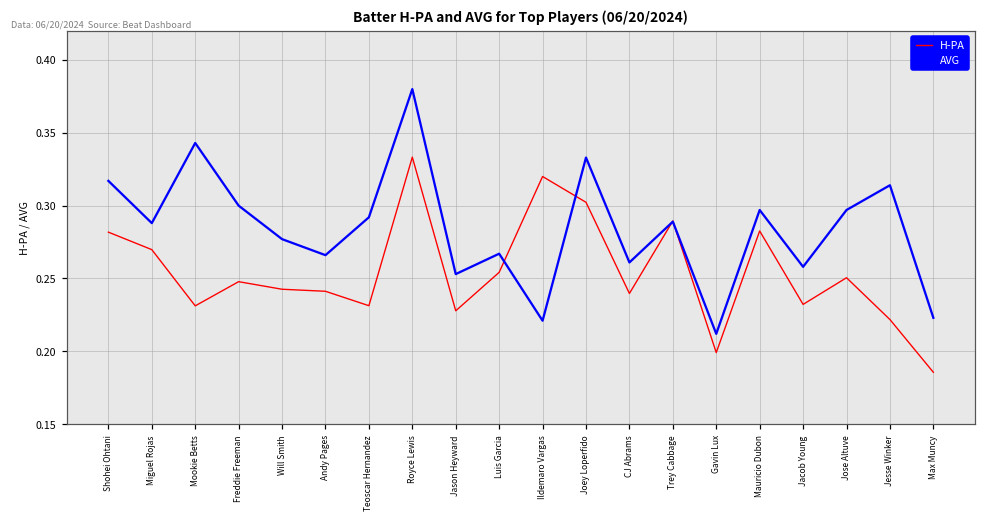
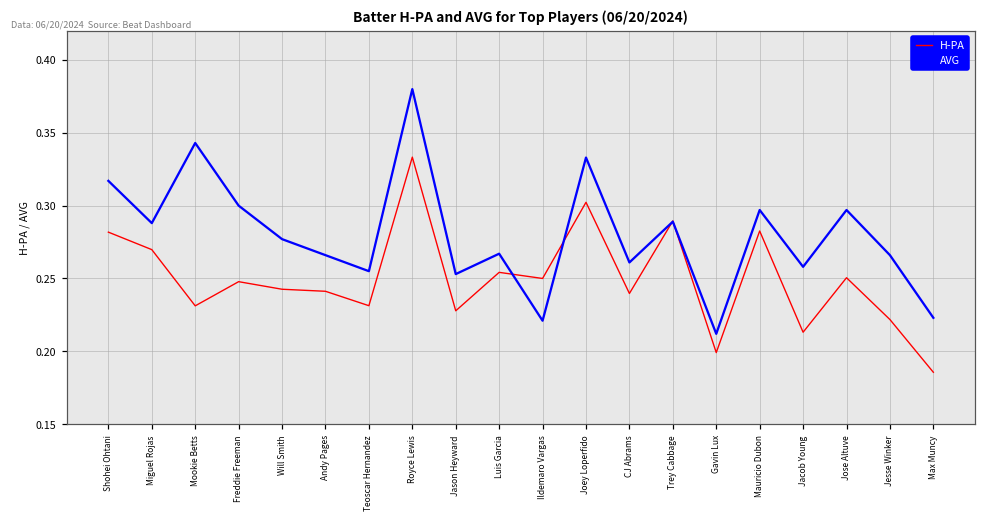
  {
    "H-PA": {
      "Shohei Ohtani": 0.282,
      "Miguel Rojas": 0.270,
      "Mookie Betts": 0.231,
      "Freddie Freeman": 0.248,
      "Will Smith": 0.243,
      "Andy Pages": 0.241,
      "Teoscar Hernandez": 0.231,
      "Royce Lewis": 0.333,
      "Jason Heyward": 0.228,
      "Luis Garcia": 0.254,
-     "Ildemaro Vargas": 0.32,
+     "Ildemaro Vargas": 0.25,
      "Joey Loperfido": 0.302,
      "CJ Abrams": 0.240,
      "Gavin Lux": 0.199,
      "Mauricio Dubon": 0.283,
-     "Jacob Young": 0.232,
+     "Jacob Young": 0.213,
      "Jose Altuve": 0.251,
      "Jesse Winker": 0.222,
      "Max Muncy": 0.186
    },
    "AVG": {
      "Shohei Ohtani": 0.317,
      "Miguel Rojas": 0.288,
      "Mookie Betts": 0.343,
      "Freddie Freeman": 0.300,
      "Will Smith": 0.277,
      "Andy Pages": 0.266,
-     "Teoscar Hernandez": 0.292,
+     "Teoscar Hernandez": 0.255,
      "Royce Lewis": 0.380,
      "Jason Heyward": 0.253,
      "Luis Garcia": 0.267,
      "Ildemaro Vargas": 0.221,
      "Joey Loperfido": 0.333,
      "CJ Abrams": 0.261,
      "Gavin Lux": 0.212,
      "Mauricio Dubon": 0.297,
      "Jacob Young": 0.258,
      "Jose Altuve": 0.297,
-     "Jesse Winker": 0.314,
+     "Jesse Winker": 0.266,
      "Max Muncy": 0.223
    }
  }
